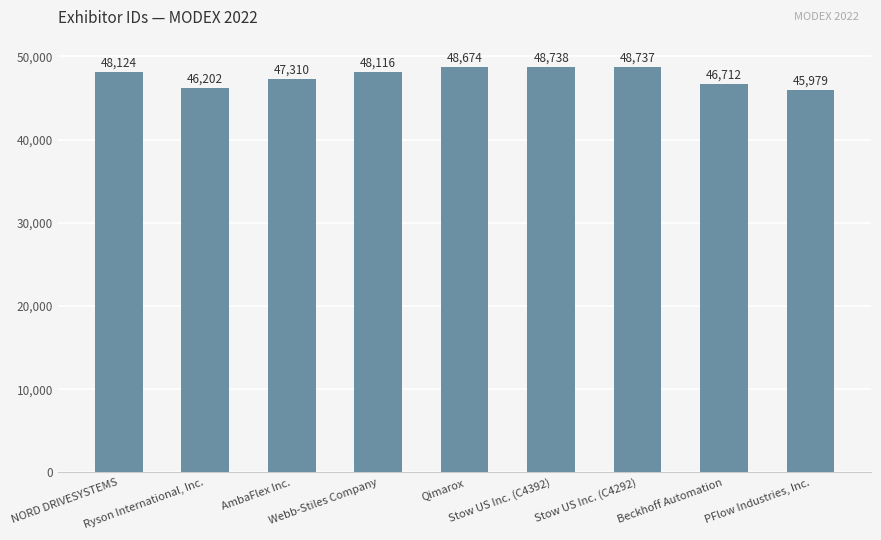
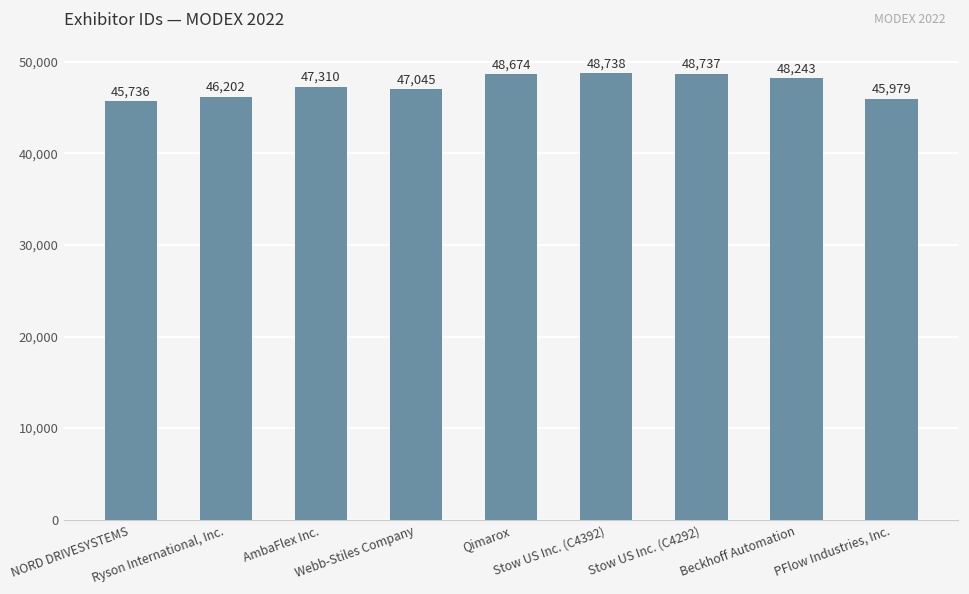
  {
-   "NORD DRIVESYSTEMS": "48,124",
+   "NORD DRIVESYSTEMS": "45,736",
    "Ryson International, Inc.": "46,202",
    "AmbaFlex Inc.": "47,310",
-   "Webb-Stiles Company": "48,116",
+   "Webb-Stiles Company": "47,045",
    "Qimarox": "48,674",
    "Stow US Inc. (C4392)": "48,738",
    "Stow US Inc. (C4292)": "48,737",
-   "Beckhoff Automation": "46,712",
+   "Beckhoff Automation": "48,243",
    "PFlow Industries, Inc.": "45,979"
  }
